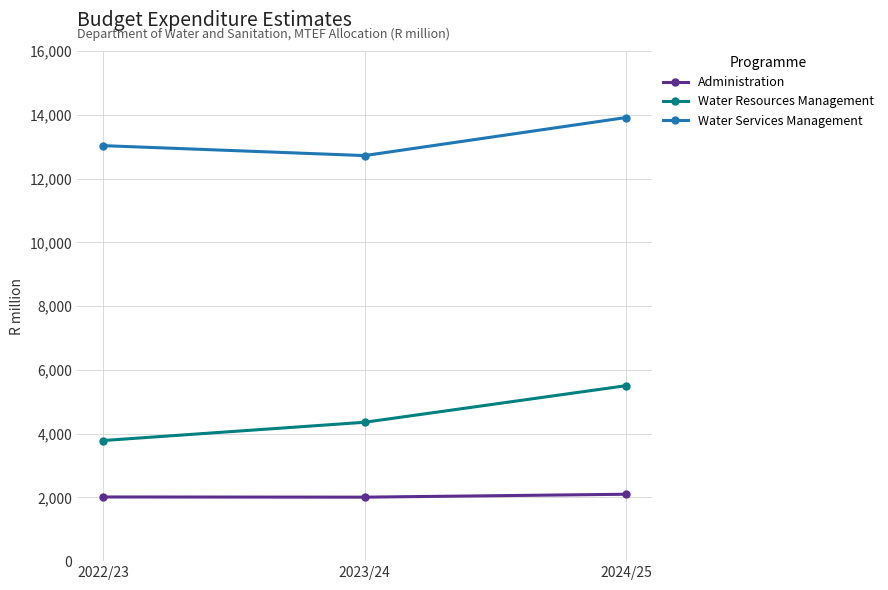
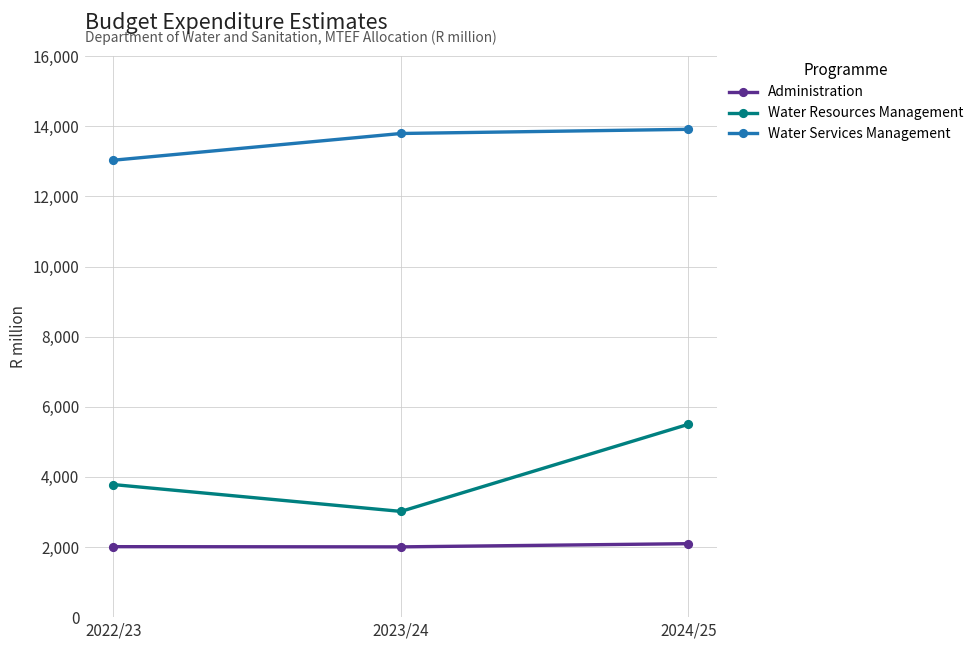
  {
    "Administration": {
      "2022/23": "2,000",
      "2023/24": "2,000",
      "2024/25": "2,100"
    },
    "Water Resources Management": {
      "2022/23": "3,800",
-     "2023/24": "4,400",
+     "2023/24": "3,000",
      "2024/25": "5,500"
    },
    "Water Services Management": {
      "2022/23": "13,000",
-     "2023/24": "12,700",
+     "2023/24": "13,800",
      "2024/25": "13,900"
    }
  }
